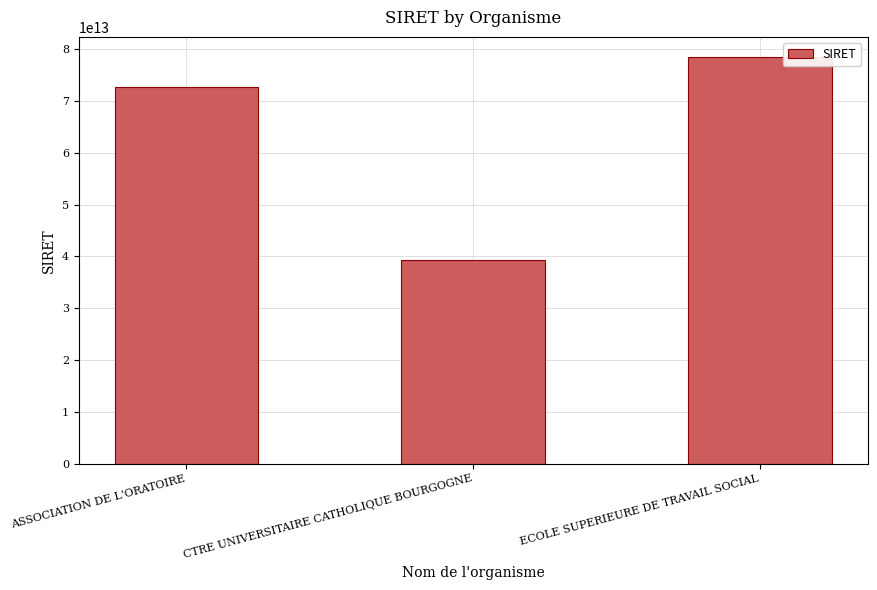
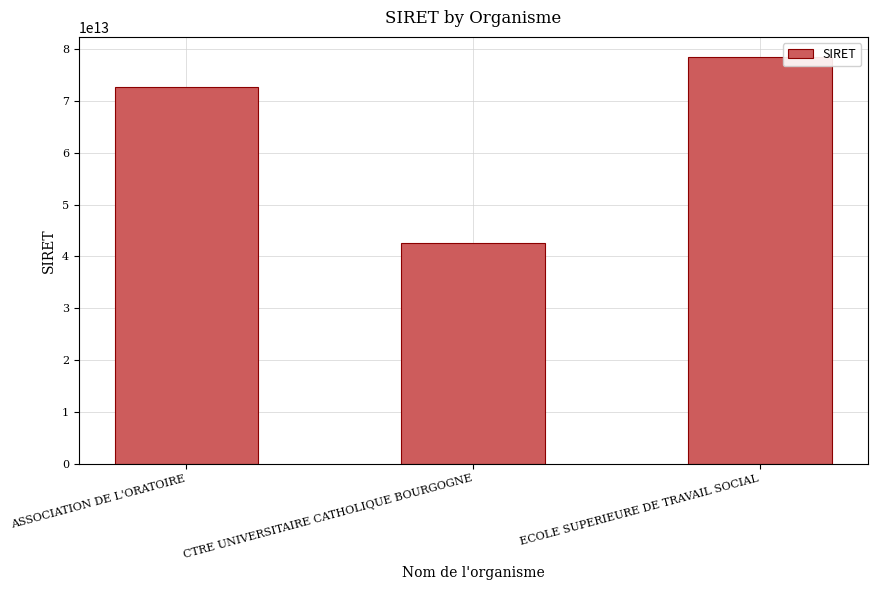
  {
    "ASSOCIATION DE L'ORATOIRE": 73000000000000,
-   "CTRE UNIVERSITAIRE CATHOLIQUE BOURGOGNE": 39000000000000,
+   "CTRE UNIVERSITAIRE CATHOLIQUE BOURGOGNE": 43000000000000,
    "ECOLE SUPERIEURE DE TRAVAIL SOCIAL": 78000000000000
  }
